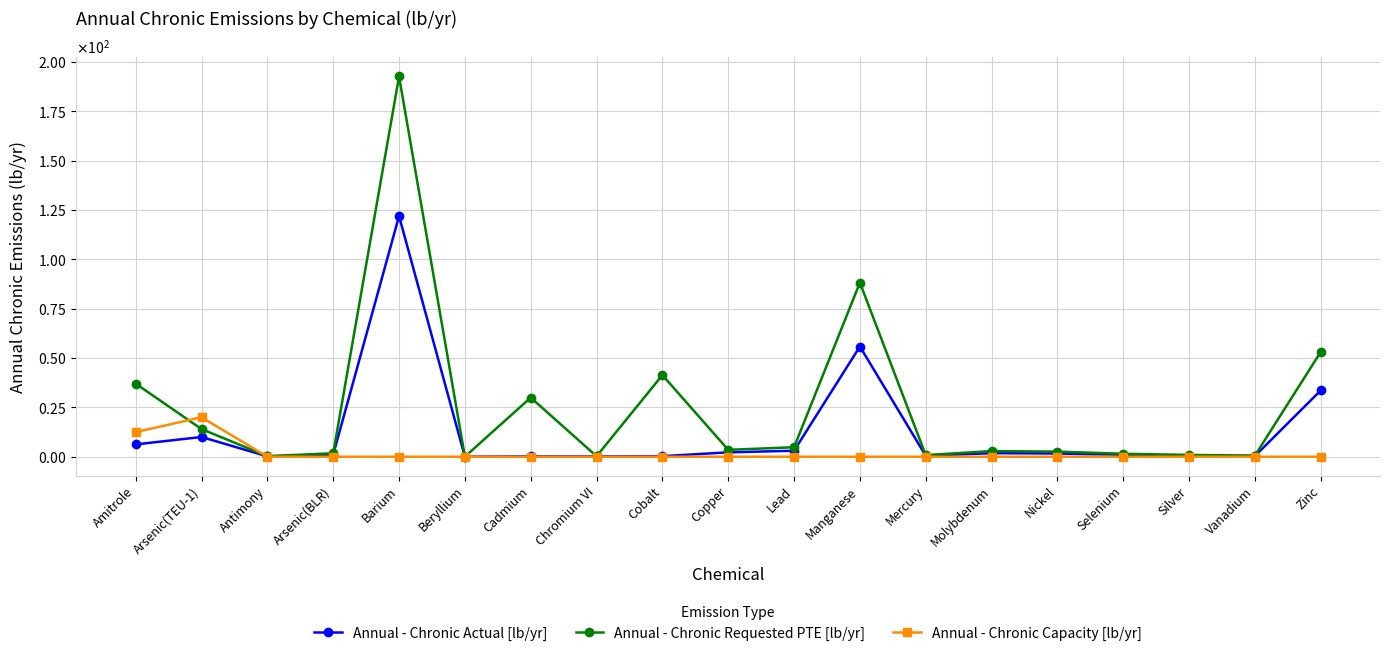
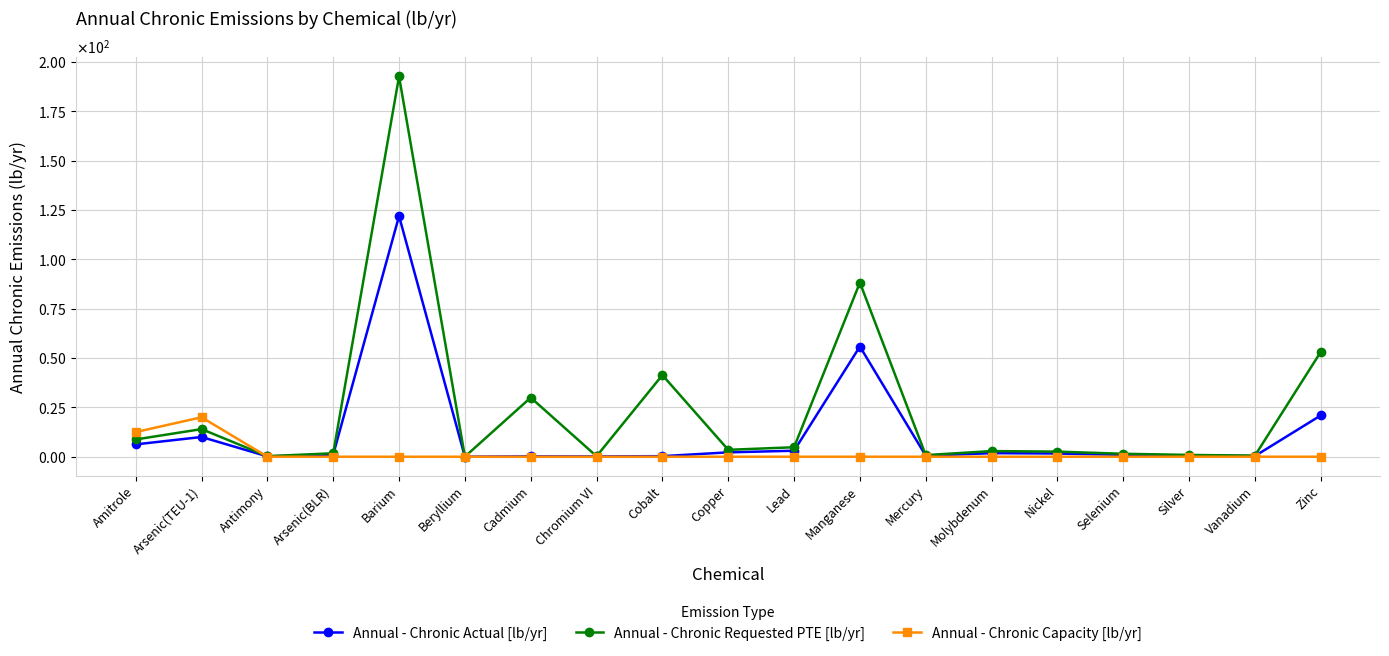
  {
    "Annual - Chronic Actual [lb/yr]": {
      "Amitrole": 6,
      "Arsenic(TEU-1)": 10,
      "Barium": 122,
      "Copper": 2,
      "Lead": 3,
      "Manganese": 56,
-     "Zinc": 34
+     "Zinc": 21
    },
    "Annual - Chronic Requested PTE [lb/yr]": {
-     "Amitrole": 37,
+     "Amitrole": 9,
      "Arsenic(TEU-1)": 14,
      "Barium": 193,
      "Cadmium": 30,
      "Cobalt": 41,
      "Copper": 3,
      "Lead": 5,
      "Manganese": 88,
      "Zinc": 53
    },
    "Annual - Chronic Capacity [lb/yr]": {
      "Amitrole": 13,
      "Arsenic(TEU-1)": 20,
      "Barium": 0,
      "Copper": 0,
      "Lead": 0,
      "Manganese": 0,
      "Molybdenum": 0,
      "Nickel": 0,
      "Zinc": 0
    }
  }
